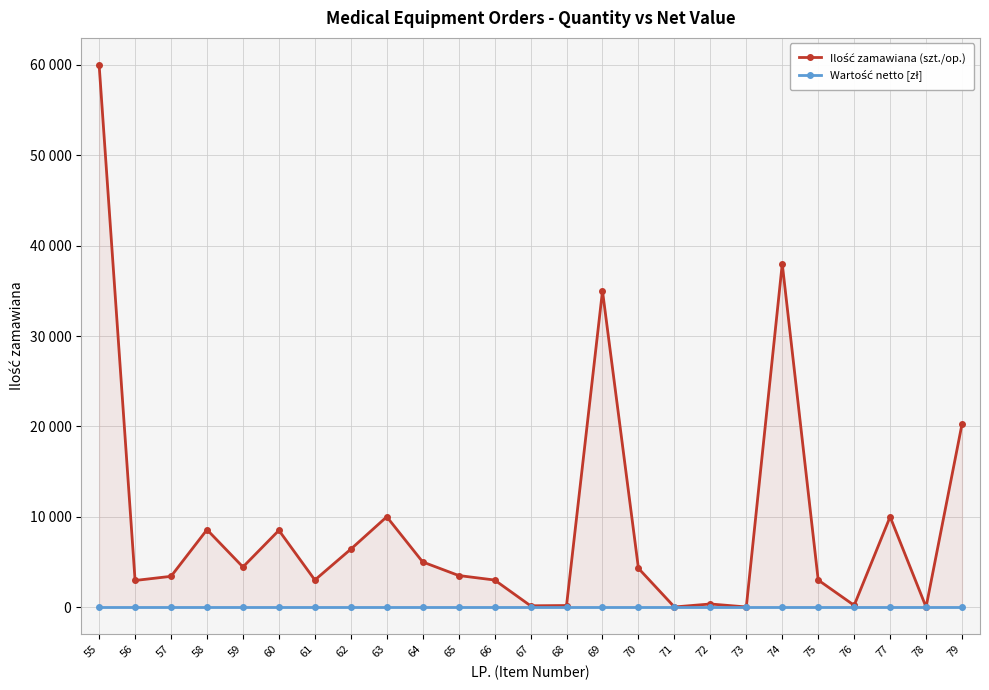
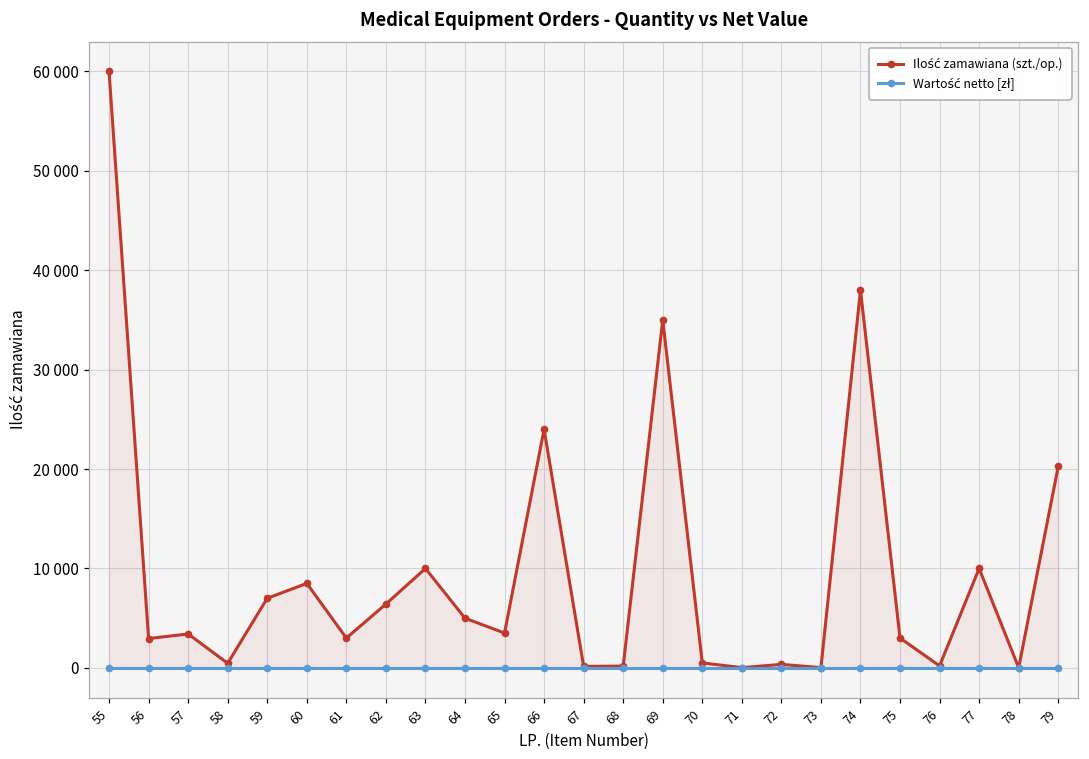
  {
    "Ilość zamawiana (szt./op.)": {
      "55": 60000,
      "56": 3000,
      "57": 3000,
-     "58": 9000,
-     "59": 4000,
+     "58": 0,
+     "59": 7000,
      "60": 9000,
      "61": 3000,
      "62": 6000,
      "63": 10000,
      "64": 5000,
      "65": 4000,
-     "66": 3000,
+     "66": 24000,
      "69": 35000,
-     "70": 4000,
+     "70": 1000,
      "72": 0,
      "74": 38000,
      "75": 3000,
      "77": 10000,
      "79": 20000
    },
    "Wartość netto [zł]": {
      "55": 0,
      "56": 0,
      "57": 0,
      "58": 0,
      "59": 0,
      "60": 0,
      "61": 0,
      "62": 0,
      "63": 0,
      "64": 0,
      "65": 0,
      "66": 0,
      "69": 0,
      "70": 0,
      "72": 0,
      "74": 0,
      "75": 0,
      "77": 0,
      "79": 0
    }
  }
